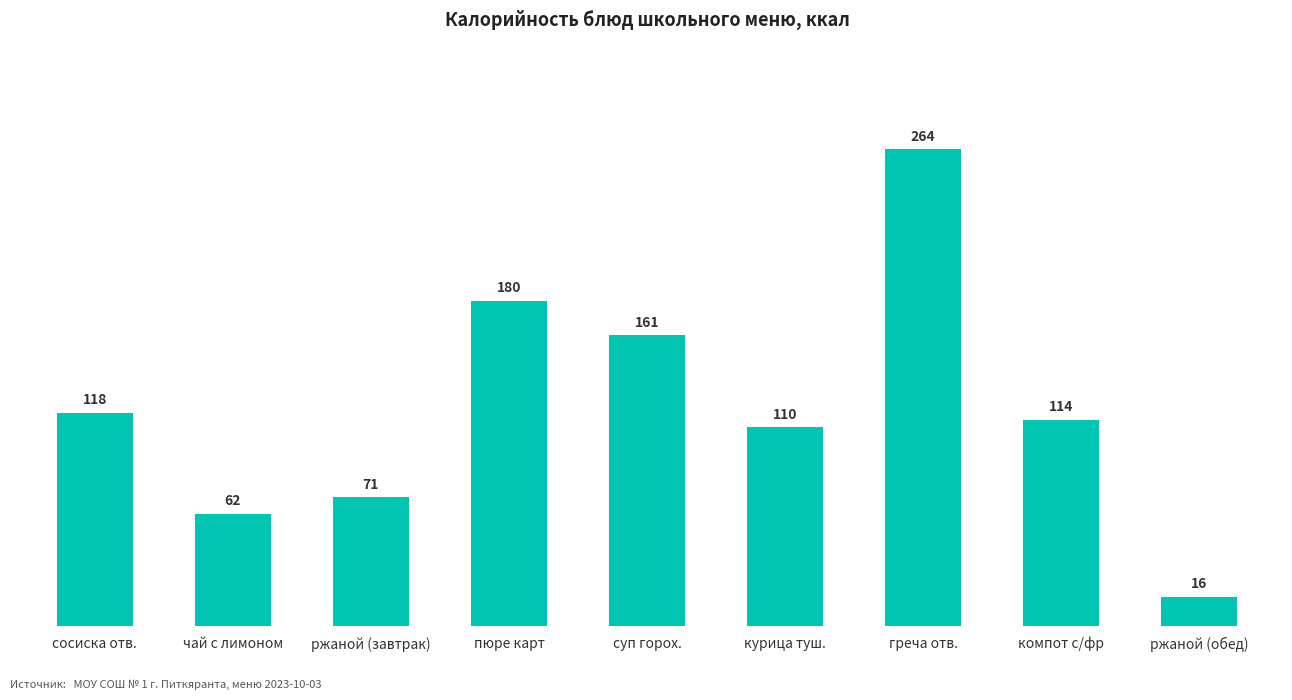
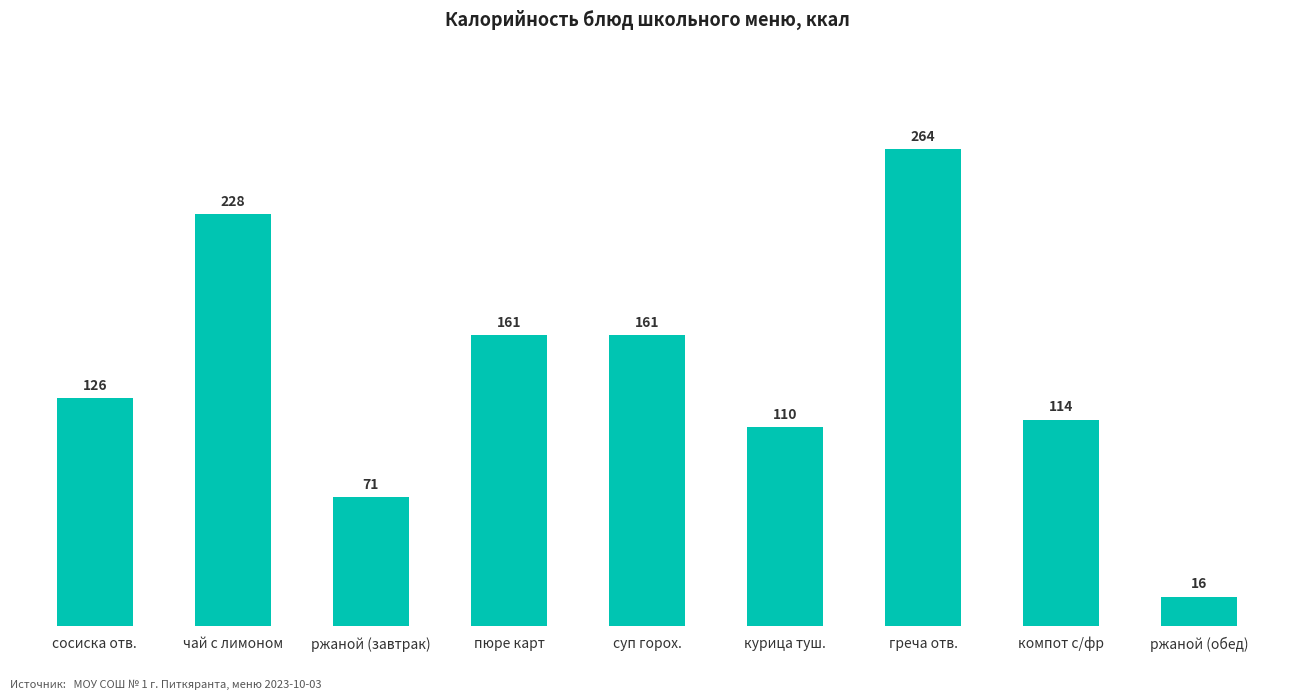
  {
-   "сосиска отв.": 118,
-   "чай с лимоном": 62,
+   "сосиска отв.": 126,
+   "чай с лимоном": 228,
    "ржаной (завтрак)": 71,
-   "пюре карт": 180,
+   "пюре карт": 161,
    "суп горох.": 161,
    "курица туш.": 110,
    "греча отв.": 264,
    "компот с/фр": 114,
    "ржаной (обед)": 16
  }
